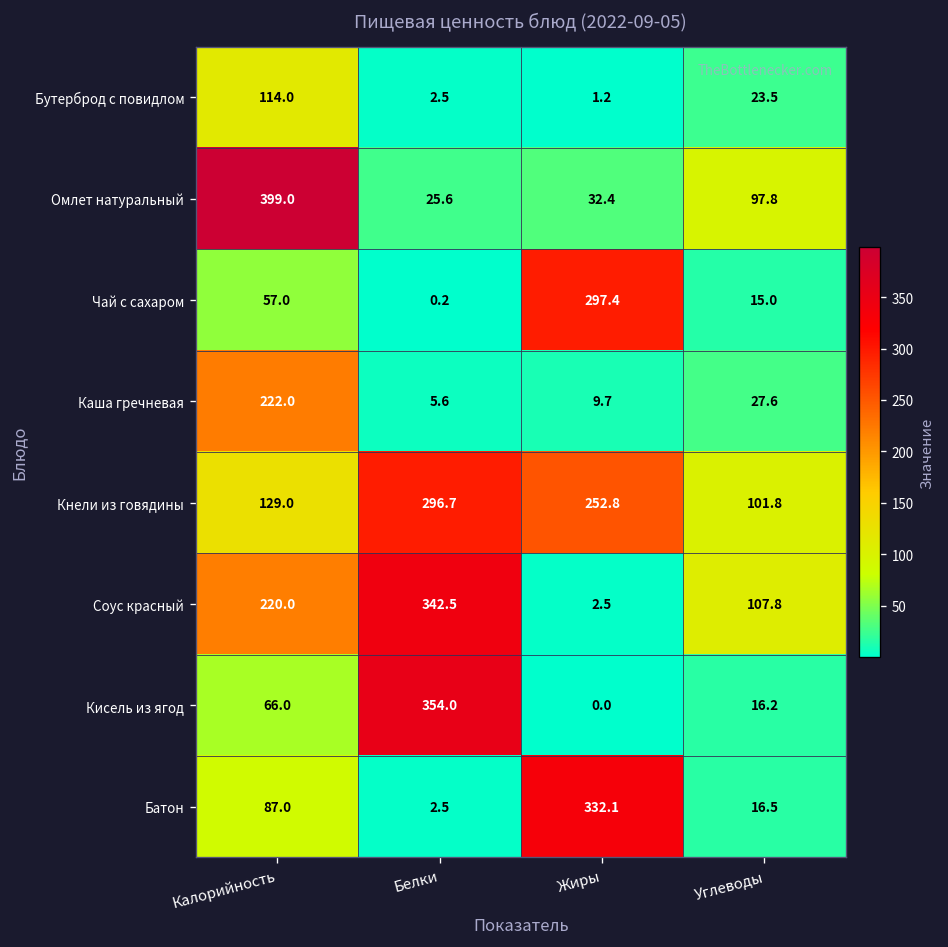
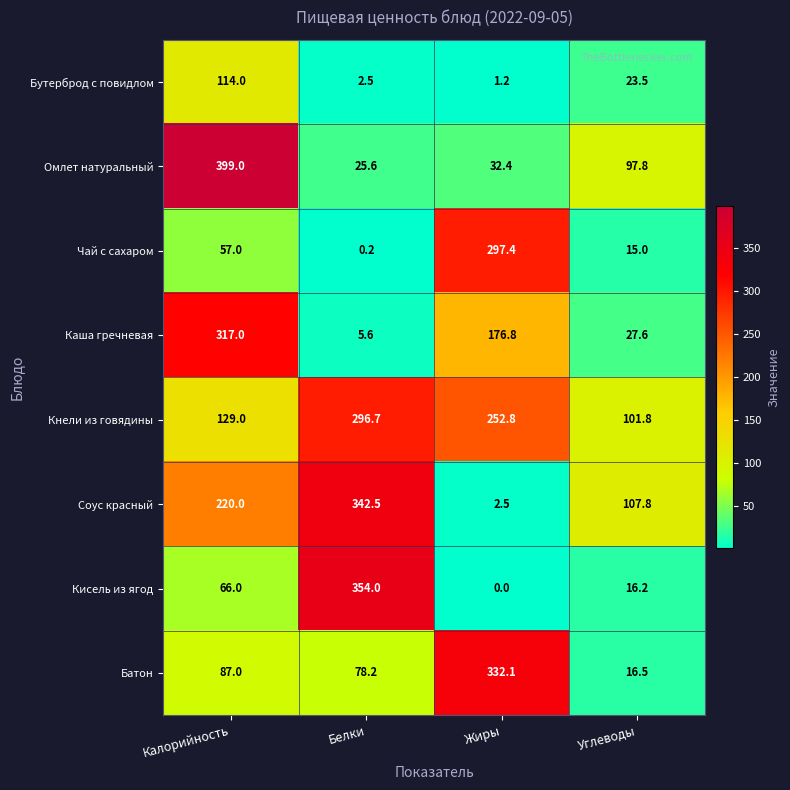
  {
    "Бутерброд с повидлом": {
      "Калорийность": 114.0,
      "Белки": 2.5,
      "Жиры": 1.2
    },
    "Омлет натуральный": {
      "Калорийность": 399.0,
      "Белки": 25.6,
      "Жиры": 32.4,
      "Углеводы": 97.8
    },
    "Чай с сахаром": {
      "Калорийность": 57.0,
      "Белки": 0.2,
      "Жиры": 297.4,
      "Углеводы": 15.0
    },
    "Каша гречневая": {
-     "Калорийность": 222.0,
+     "Калорийность": 317.0,
      "Белки": 5.6,
-     "Жиры": 9.7,
+     "Жиры": 176.8,
      "Углеводы": 27.6
    },
    "Кнели из говядины": {
      "Калорийность": 129.0,
      "Белки": 296.7,
      "Жиры": 252.8,
      "Углеводы": 101.8
    },
    "Соус красный": {
      "Калорийность": 220.0,
      "Белки": 342.5,
      "Жиры": 2.5,
      "Углеводы": 107.8
    },
    "Кисель из ягод": {
      "Калорийность": 66.0,
      "Белки": 354.0,
      "Жиры": 0.0,
      "Углеводы": 16.2
    },
    "Батон": {
      "Калорийность": 87.0,
-     "Белки": 2.5,
+     "Белки": 78.2,
      "Жиры": 332.1,
      "Углеводы": 16.5
    }
  }
